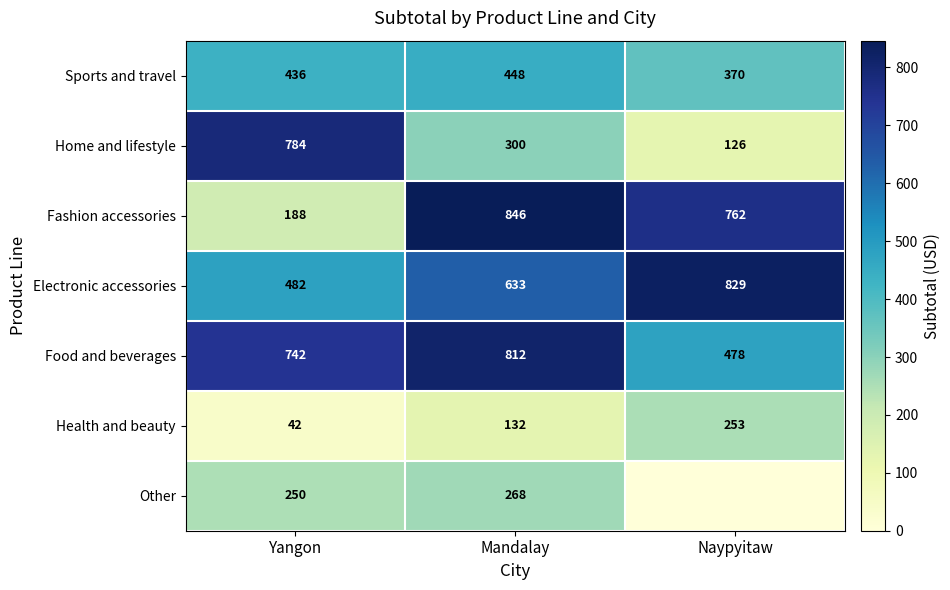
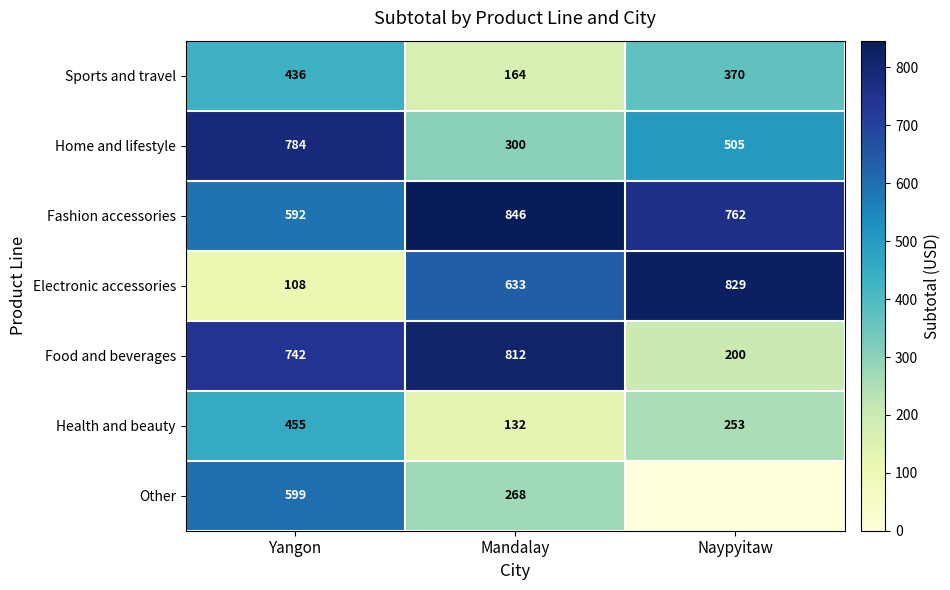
  {
    "Sports and travel": {
      "Yangon": 436,
-     "Mandalay": 448,
+     "Mandalay": 164,
      "Naypyitaw": 370
    },
    "Home and lifestyle": {
      "Yangon": 784,
      "Mandalay": 300,
-     "Naypyitaw": 126
+     "Naypyitaw": 505
    },
    "Fashion accessories": {
-     "Yangon": 188,
+     "Yangon": 592,
      "Mandalay": 846,
      "Naypyitaw": 762
    },
    "Electronic accessories": {
-     "Yangon": 482,
+     "Yangon": 108,
      "Mandalay": 633,
      "Naypyitaw": 829
    },
    "Food and beverages": {
      "Yangon": 742,
      "Mandalay": 812,
-     "Naypyitaw": 478
+     "Naypyitaw": 200
    },
    "Health and beauty": {
-     "Yangon": 42,
+     "Yangon": 455,
      "Mandalay": 132,
      "Naypyitaw": 253
    },
    "Other": {
-     "Yangon": 250,
+     "Yangon": 599,
      "Mandalay": 268
    }
  }
